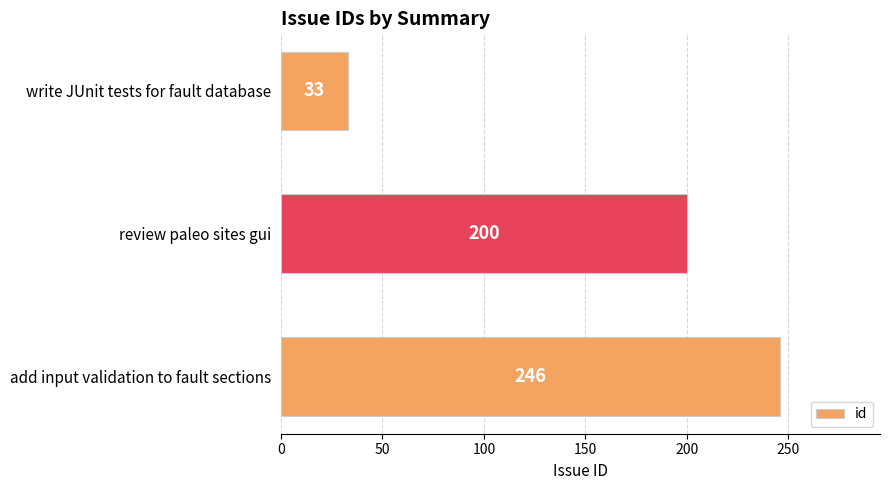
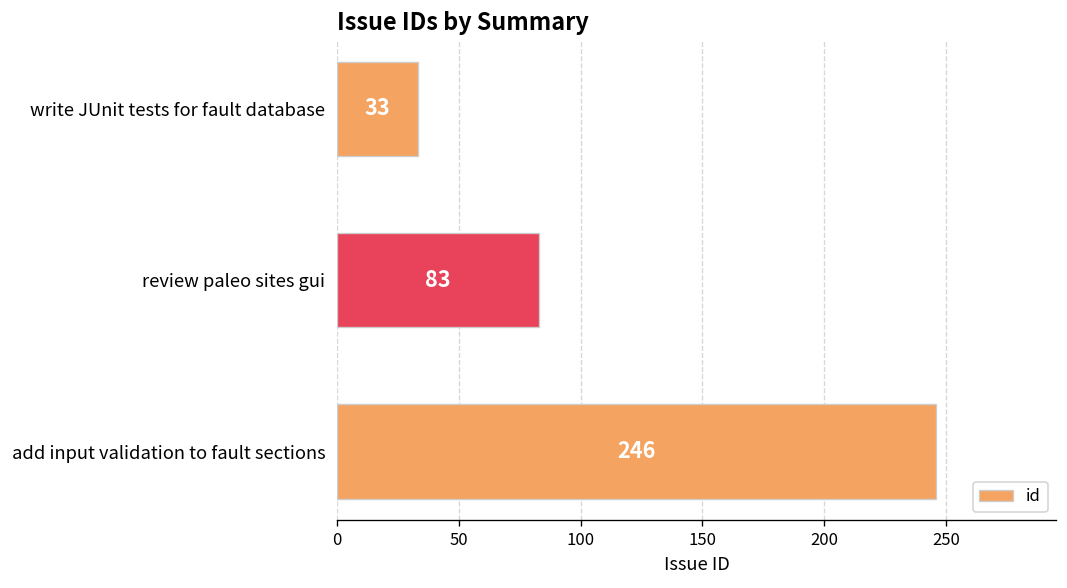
  {
    "write JUnit tests for fault database": 33,
-   "review paleo sites gui": 200,
+   "review paleo sites gui": 83,
    "add input validation to fault sections": 246
  }
